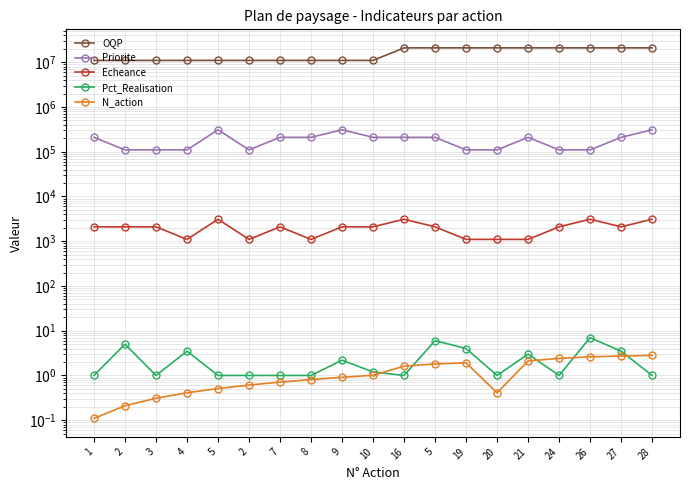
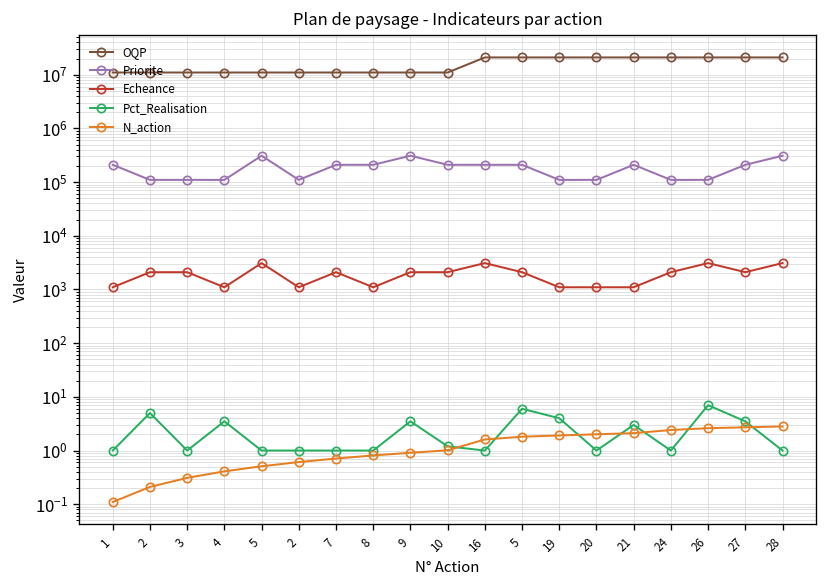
  {
    "OQP": {
      "1": 11000000,
      "3": 11000000,
      "4": 11000000,
      "7": 11000000,
      "8": 11000000,
      "9": 11000000,
      "10": 11000000,
      "16": 20000000,
      "19": 20000000,
      "20": 20000000,
      "21": 20000000,
      "24": 20000000,
      "26": 20000000,
      "27": 20000000,
      "28": 20000000
    },
    "Priorite": {
      "1": 200000,
      "3": 110000,
      "4": 110000,
      "7": 200000,
      "8": 200000,
      "9": 300000,
      "10": 200000,
      "16": 200000,
      "19": 110000,
      "20": 110000,
      "21": 200000,
      "24": 110000,
      "26": 110000,
      "27": 200000,
      "28": 300000
    },
    "Echeance": {
-     "1": 2000,
+     "1": 1100,
      "3": 2000,
      "4": 1100,
      "7": 2000,
      "8": 1100,
      "9": 2000,
      "10": 2000,
      "16": 3000,
      "19": 1100,
      "20": 1100,
      "21": 1100,
      "24": 2000,
      "26": 3000,
      "27": 2000,
      "28": 3000
    },
    "Pct_Realisation": {
      "1": 1,
      "3": 1,
      "4": 4,
      "7": 1,
      "8": 1,
-     "9": 2,
+     "9": 4,
      "10": 1.2,
      "16": 1,
      "19": 4,
      "20": 1,
      "21": 3,
      "24": 1,
      "26": 7,
      "27": 4,
      "28": 1
    },
    "N_action": {
      "1": 0.1,
      "3": 0.3,
      "4": 0.4,
      "7": 0.7,
      "8": 0.8,
      "9": 0.9,
      "10": 1.0,
      "16": 1.6,
      "19": 1.9,
-     "20": 0.4,
+     "20": 2,
      "21": 2,
      "24": 2,
      "26": 3,
      "27": 3,
      "28": 3
    }
  }
